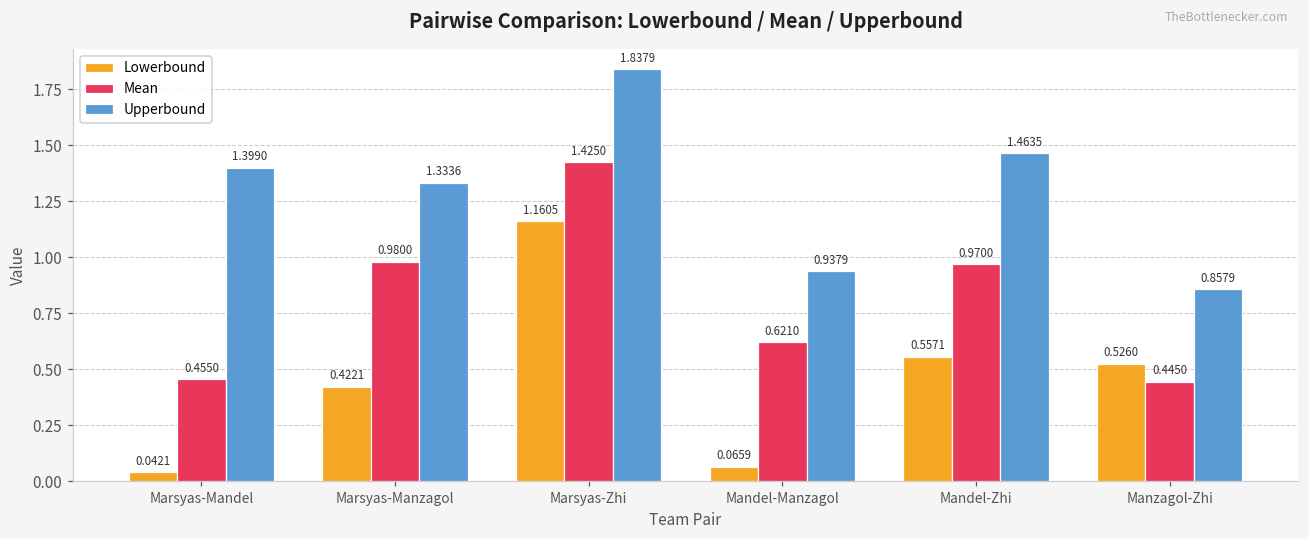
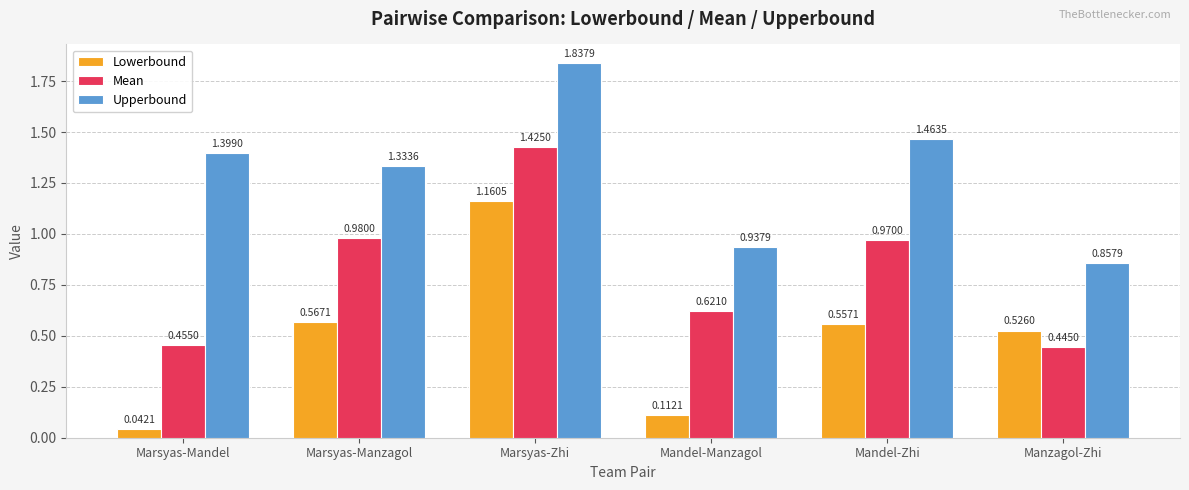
  {
    "Lowerbound": {
      "Marsyas-Mandel": 0.0421,
-     "Marsyas-Manzagol": 0.4221,
+     "Marsyas-Manzagol": 0.5671,
      "Marsyas-Zhi": 1.1605,
-     "Mandel-Manzagol": 0.0659,
+     "Mandel-Manzagol": 0.1121,
      "Mandel-Zhi": 0.5571,
      "Manzagol-Zhi": 0.5260
    },
    "Mean": {
      "Marsyas-Mandel": 0.4550,
      "Marsyas-Manzagol": 0.9800,
      "Marsyas-Zhi": 1.4250,
      "Mandel-Manzagol": 0.6210,
      "Mandel-Zhi": 0.9700,
      "Manzagol-Zhi": 0.4450
    },
    "Upperbound": {
      "Marsyas-Mandel": 1.3990,
      "Marsyas-Manzagol": 1.3336,
      "Marsyas-Zhi": 1.8379,
      "Mandel-Manzagol": 0.9379,
      "Mandel-Zhi": 1.4635,
      "Manzagol-Zhi": 0.8579
    }
  }
